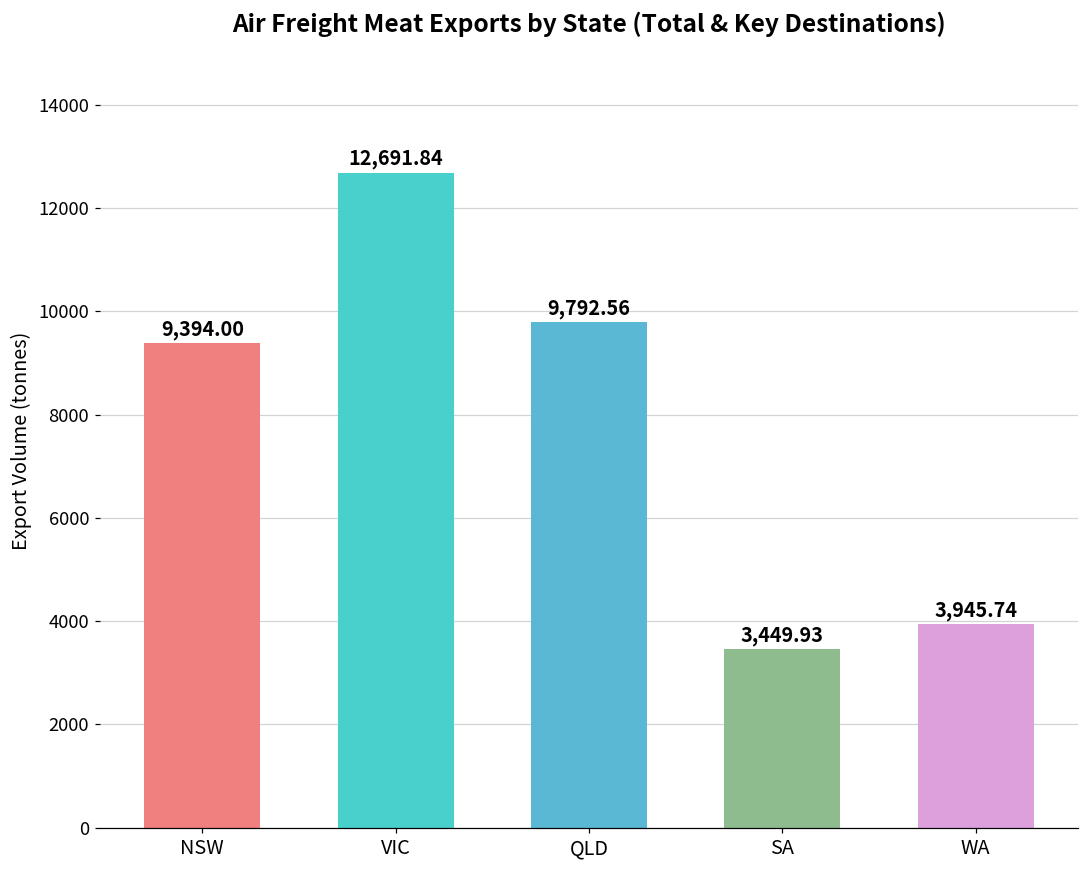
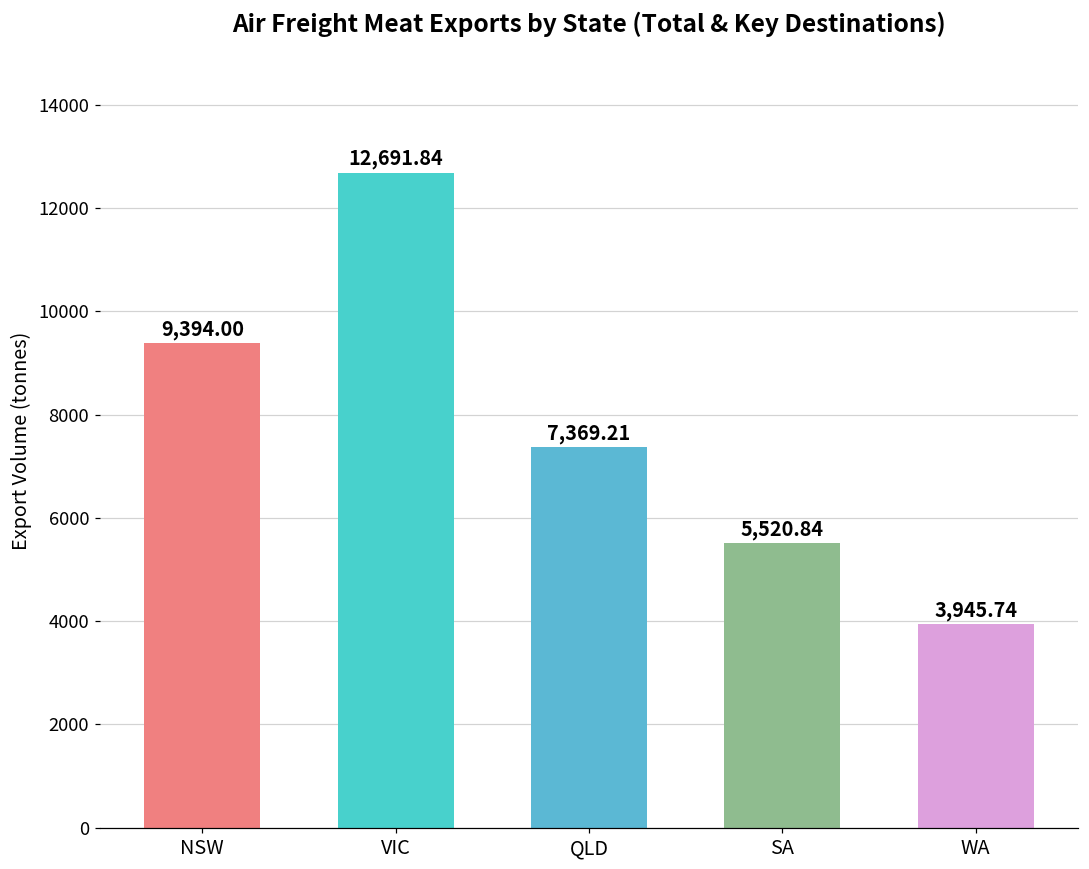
  {
    "NSW": "9,394.00",
    "VIC": "12,691.84",
-   "QLD": "9,792.56",
-   "SA": "3,449.93",
+   "QLD": "7,369.21",
+   "SA": "5,520.84",
    "WA": "3,945.74"
  }
